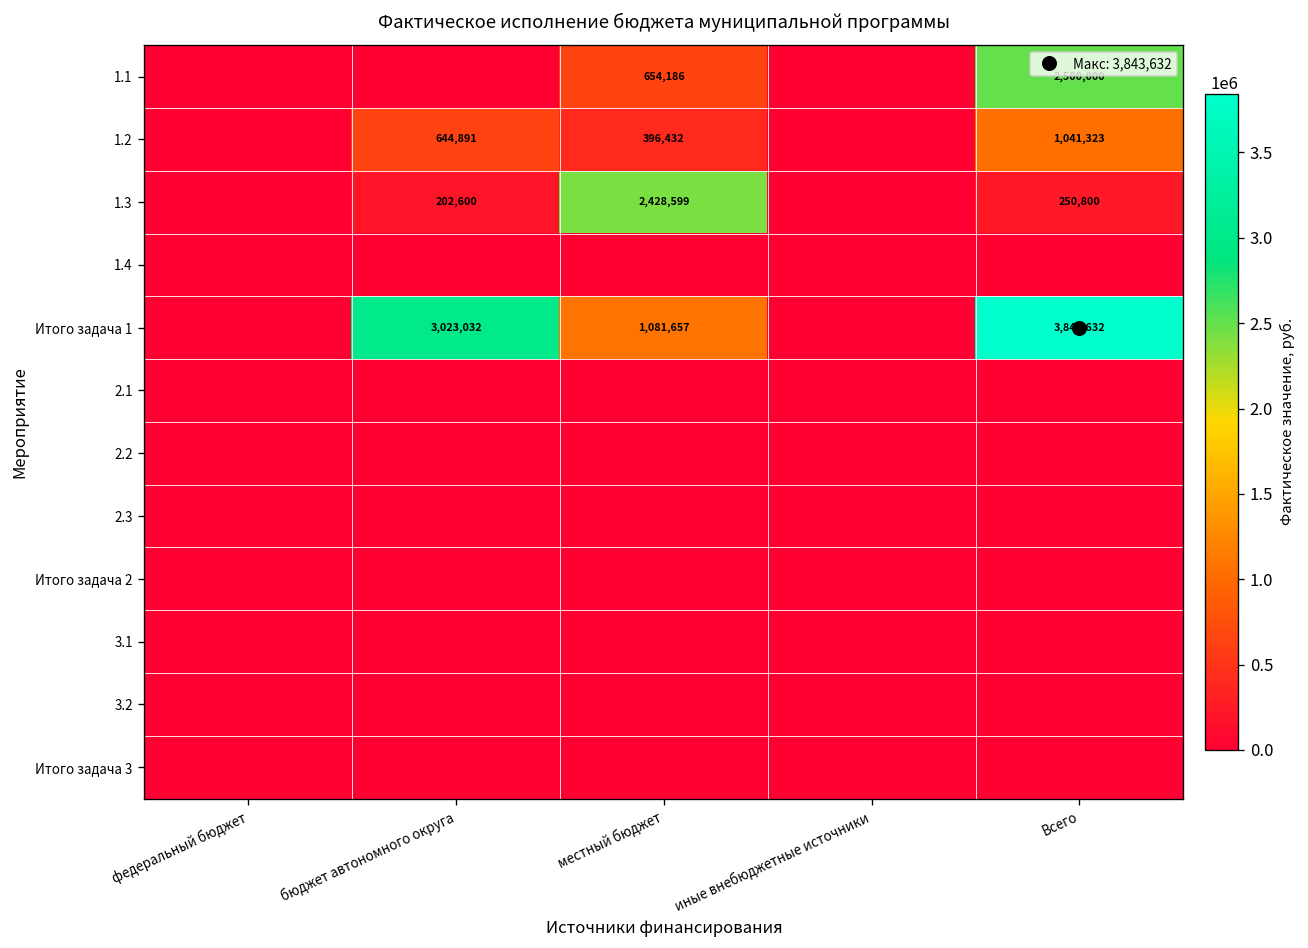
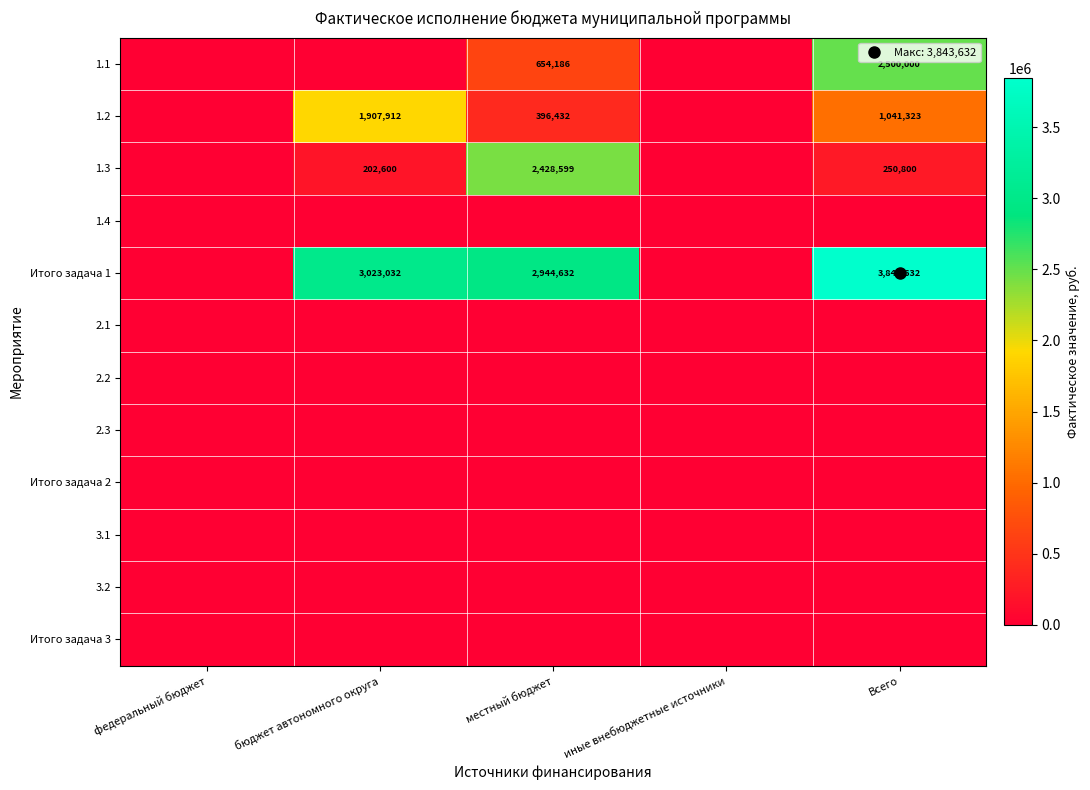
  {
    "1.1": {
      "местный бюджет": "654,186"
    },
    "1.2": {
-     "бюджет автономного округа": "644,891",
+     "бюджет автономного округа": "1,907,912",
      "местный бюджет": "396,432",
      "Всего": "1,041,323"
    },
    "1.3": {
      "бюджет автономного округа": "202,600",
      "местный бюджет": "2,428,599",
      "Всего": "250,800"
    },
    "Итого задача 1": {
      "бюджет автономного округа": "3,023,032",
-     "местный бюджет": "1,081,657"
+     "местный бюджет": "2,944,632"
    }
  }
